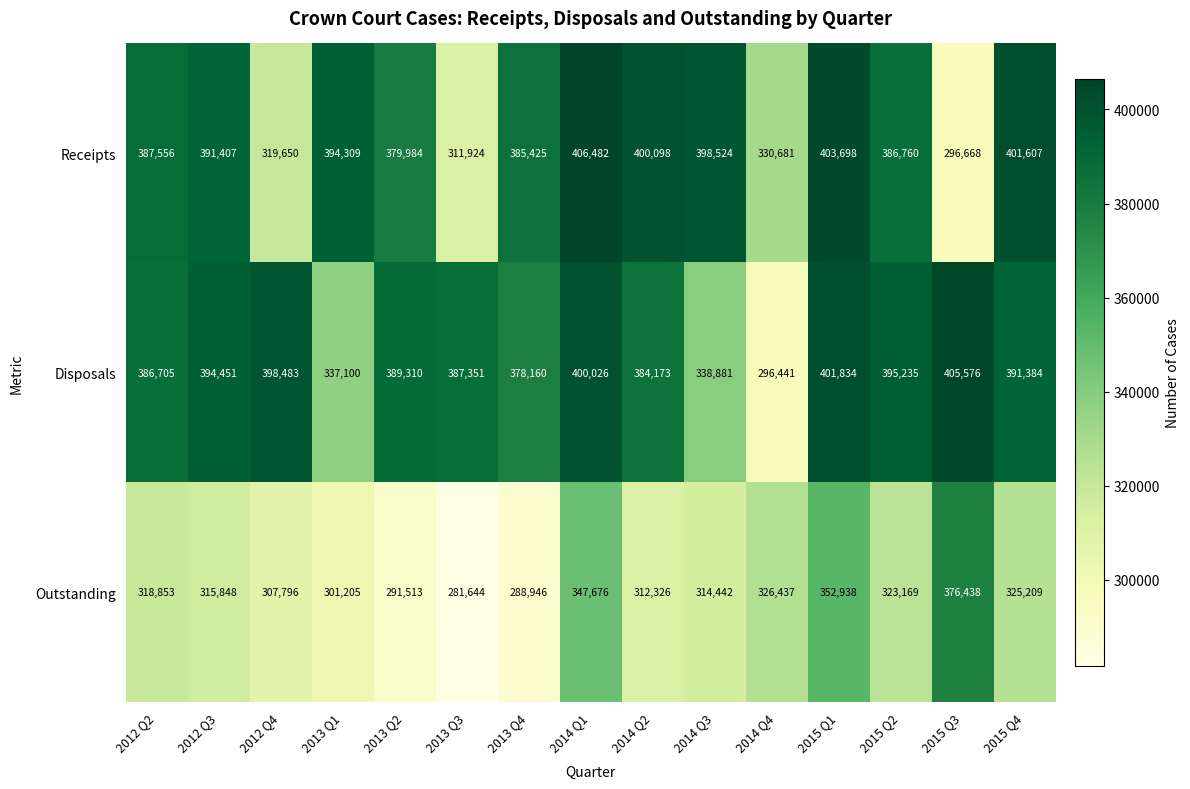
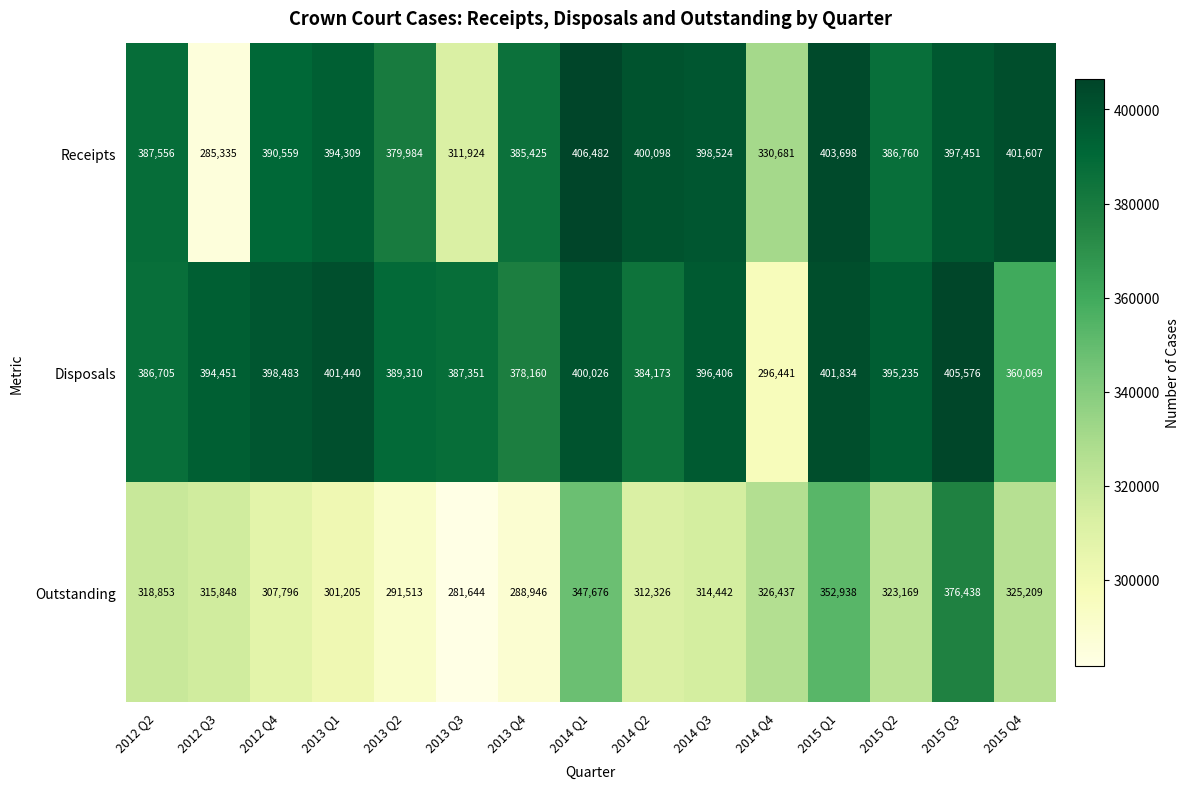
  {
    "Receipts": {
      "2012 Q2": "387,556",
-     "2012 Q3": "391,407",
-     "2012 Q4": "319,650",
+     "2012 Q3": "285,335",
+     "2012 Q4": "390,559",
      "2013 Q1": "394,309",
      "2013 Q2": "379,984",
      "2013 Q3": "311,924",
      "2013 Q4": "385,425",
      "2014 Q1": "406,482",
      "2014 Q2": "400,098",
      "2014 Q3": "398,524",
      "2014 Q4": "330,681",
      "2015 Q1": "403,698",
      "2015 Q2": "386,760",
-     "2015 Q3": "296,668",
+     "2015 Q3": "397,451",
      "2015 Q4": "401,607"
    },
    "Disposals": {
      "2012 Q2": "386,705",
      "2012 Q3": "394,451",
      "2012 Q4": "398,483",
-     "2013 Q1": "337,100",
+     "2013 Q1": "401,440",
      "2013 Q2": "389,310",
      "2013 Q3": "387,351",
      "2013 Q4": "378,160",
      "2014 Q1": "400,026",
      "2014 Q2": "384,173",
-     "2014 Q3": "338,881",
+     "2014 Q3": "396,406",
      "2014 Q4": "296,441",
      "2015 Q1": "401,834",
      "2015 Q2": "395,235",
      "2015 Q3": "405,576",
-     "2015 Q4": "391,384"
+     "2015 Q4": "360,069"
    },
    "Outstanding": {
      "2012 Q2": "318,853",
      "2012 Q3": "315,848",
      "2012 Q4": "307,796",
      "2013 Q1": "301,205",
      "2013 Q2": "291,513",
      "2013 Q3": "281,644",
      "2013 Q4": "288,946",
      "2014 Q1": "347,676",
      "2014 Q2": "312,326",
      "2014 Q3": "314,442",
      "2014 Q4": "326,437",
      "2015 Q1": "352,938",
      "2015 Q2": "323,169",
      "2015 Q3": "376,438",
      "2015 Q4": "325,209"
    }
  }
